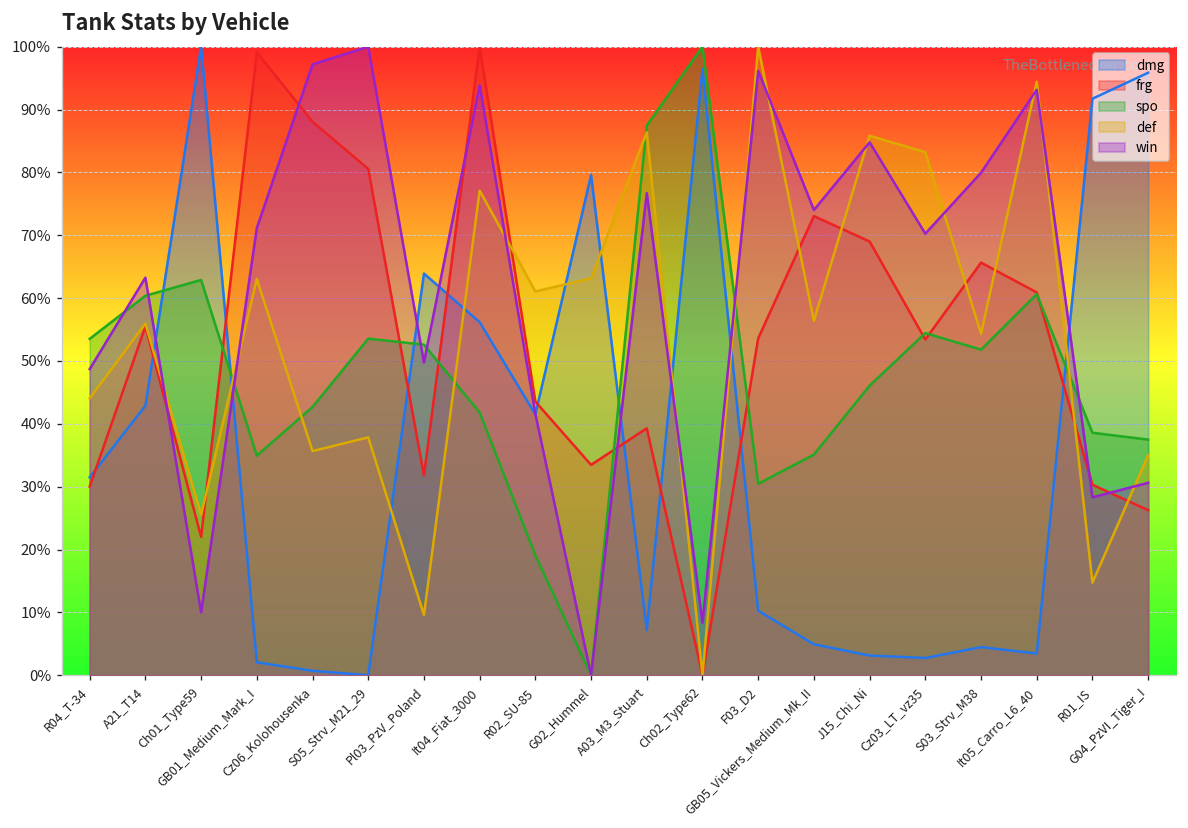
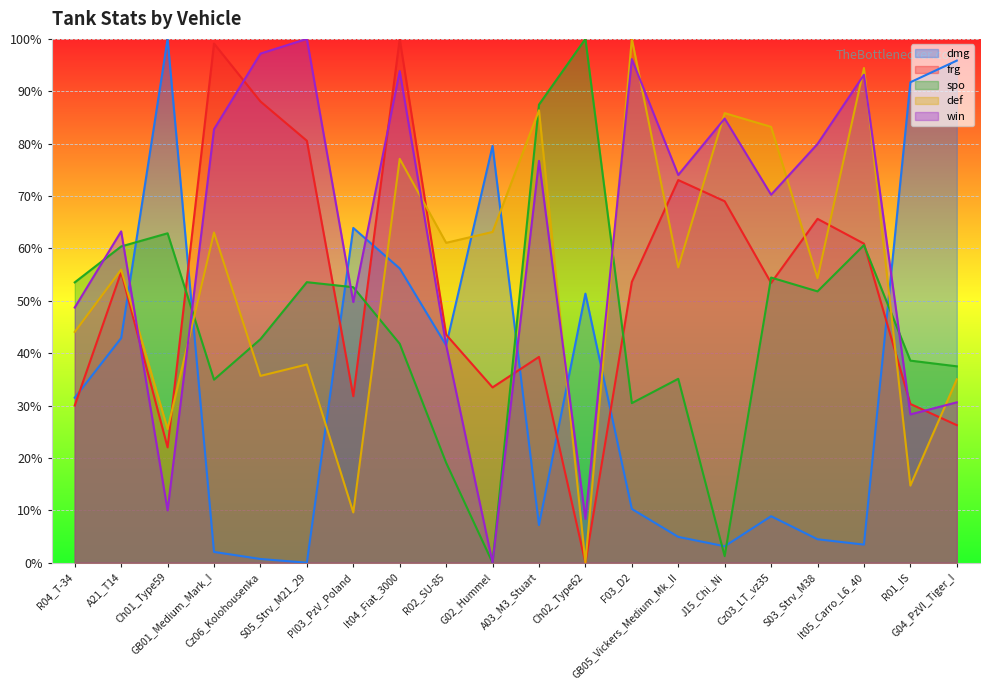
  {
    "dmg": {
      "R04_T-34": "31%",
      "A21_T14": "43%",
      "Ch01_Type59": "100%",
      "GB01_Medium_Mark_I": "2%",
      "Cz06_Kolohousenka": "1%",
      "S05_Strv_M21_29": "0%",
      "Pl03_PzV_Poland": "64%",
      "It04_Fiat_3000": "56%",
      "G02_Hummel": "80%",
      "A03_M3_Stuart": "7%",
-     "Ch02_Type62": "96%",
+     "Ch02_Type62": "51%",
      "F03_D2": "10%",
      "GB05_Vickers_Medium_Mk_II": "5%",
      "J15_Chi_Ni": "3%",
-     "Cz03_LT_vz35": "3%",
+     "Cz03_LT_vz35": "9%",
      "S03_Strv_M38": "4%",
      "It05_Carro_L6_40": "3%",
      "R01_IS": "92%"
    },
    "frg": {
      "R04_T-34": "30%",
      "Ch01_Type59": "22%",
      "GB01_Medium_Mark_I": "99%",
      "Cz06_Kolohousenka": "88%",
      "S05_Strv_M21_29": "81%",
      "Pl03_PzV_Poland": "32%",
      "It04_Fiat_3000": "100%",
      "R02_SU-85": "44%",
      "G02_Hummel": "33%",
      "A03_M3_Stuart": "39%",
      "F03_D2": "54%",
      "GB05_Vickers_Medium_Mk_II": "73%",
      "J15_Chi_Ni": "69%",
      "Cz03_LT_vz35": "53%",
      "S03_Strv_M38": "66%",
      "R01_IS": "30%",
      "G04_PzVI_Tiger_I": "26%"
    },
    "spo": {
      "R04_T-34": "54%",
      "A21_T14": "60%",
      "Ch01_Type59": "63%",
      "GB01_Medium_Mark_I": "35%",
      "Cz06_Kolohousenka": "43%",
      "S05_Strv_M21_29": "54%",
      "Pl03_PzV_Poland": "53%",
      "It04_Fiat_3000": "42%",
      "R02_SU-85": "19%",
      "A03_M3_Stuart": "87%",
      "Ch02_Type62": "100%",
      "F03_D2": "30%",
      "GB05_Vickers_Medium_Mk_II": "35%",
-     "J15_Chi_Ni": "46%",
+     "J15_Chi_Ni": "1%",
      "Cz03_LT_vz35": "54%",
      "S03_Strv_M38": "52%",
      "R01_IS": "39%",
      "G04_PzVI_Tiger_I": "37%"
    },
    "def": {
      "R04_T-34": "44%",
      "Ch01_Type59": "26%",
      "GB01_Medium_Mark_I": "63%",
      "Cz06_Kolohousenka": "36%",
      "S05_Strv_M21_29": "38%",
      "Pl03_PzV_Poland": "10%",
      "It04_Fiat_3000": "77%",
      "R02_SU-85": "61%",
      "G02_Hummel": "63%",
      "A03_M3_Stuart": "86%",
      "F03_D2": "100%",
      "GB05_Vickers_Medium_Mk_II": "56%",
      "J15_Chi_Ni": "86%",
      "Cz03_LT_vz35": "83%",
      "S03_Strv_M38": "54%",
      "It05_Carro_L6_40": "94%",
      "R01_IS": "15%",
      "G04_PzVI_Tiger_I": "35%"
    },
    "win": {
      "R04_T-34": "49%",
      "A21_T14": "63%",
      "Ch01_Type59": "10%",
-     "GB01_Medium_Mark_I": "71%",
+     "GB01_Medium_Mark_I": "83%",
      "Cz06_Kolohousenka": "97%",
      "S05_Strv_M21_29": "100%",
      "Pl03_PzV_Poland": "50%",
      "It04_Fiat_3000": "94%",
      "A03_M3_Stuart": "77%",
      "Ch02_Type62": "8%",
      "F03_D2": "96%",
      "GB05_Vickers_Medium_Mk_II": "74%",
      "J15_Chi_Ni": "85%",
      "Cz03_LT_vz35": "70%",
      "S03_Strv_M38": "80%",
      "It05_Carro_L6_40": "93%",
      "R01_IS": "28%",
      "G04_PzVI_Tiger_I": "31%"
    }
  }
